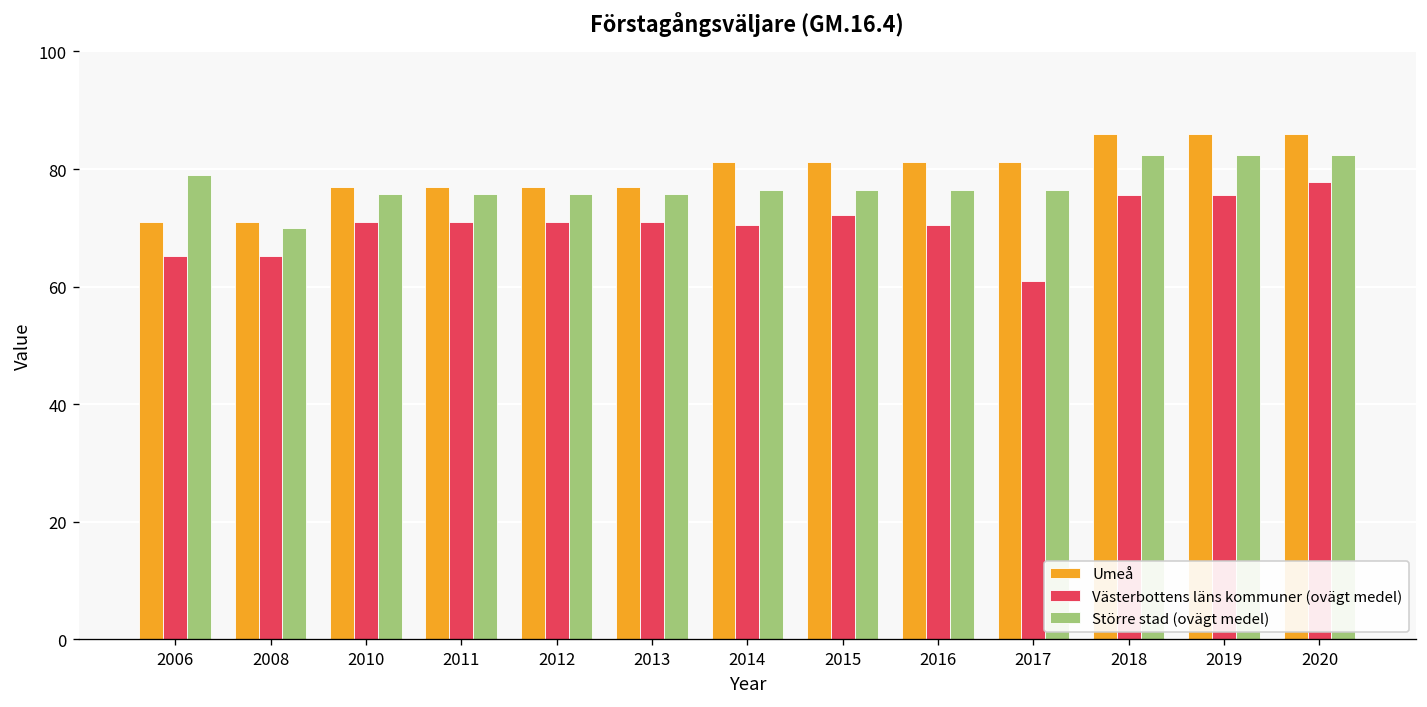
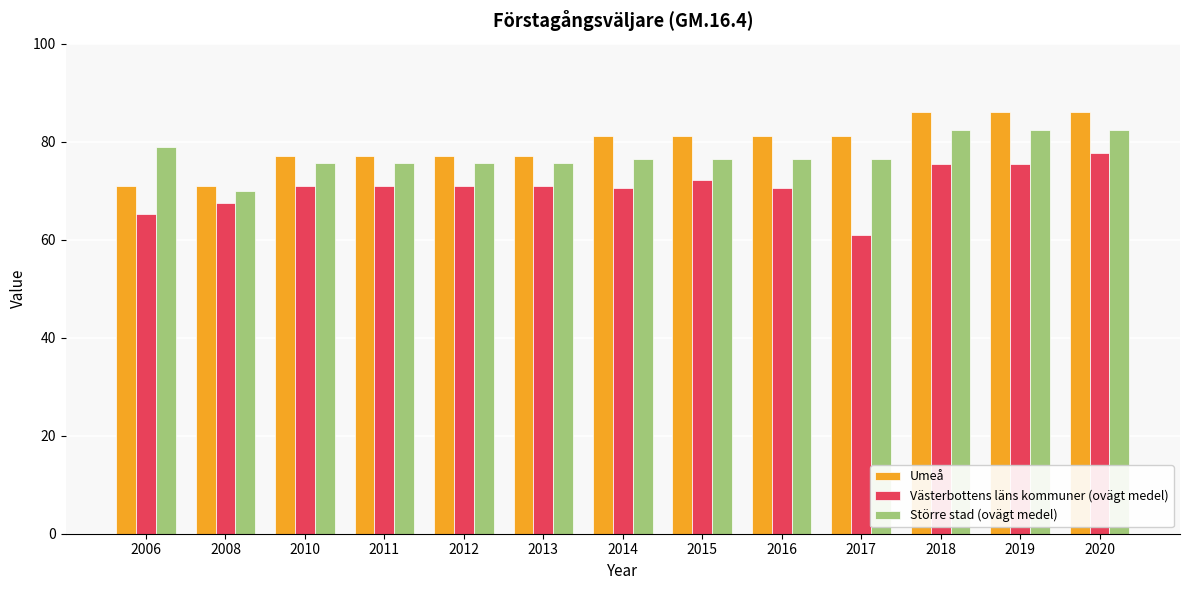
  {
    "Umeå": {
      "2006": 71,
      "2008": 71,
      "2010": 77,
      "2011": 77,
      "2012": 77,
      "2013": 77,
      "2014": 81,
      "2015": 81,
      "2016": 81,
      "2017": 81,
      "2018": 86,
      "2019": 86,
      "2020": 86
    },
    "Västerbottens läns kommuner (ovägt medel)": {
      "2006": 65,
-     "2008": 65,
+     "2008": 67,
      "2010": 71,
      "2011": 71,
      "2012": 71,
      "2013": 71,
      "2014": 71,
      "2015": 72,
      "2016": 71,
      "2017": 61,
      "2018": 76,
      "2019": 76,
      "2020": 78
    },
    "Större stad (ovägt medel)": {
      "2006": 79,
      "2008": 70,
      "2010": 76,
      "2011": 76,
      "2012": 76,
      "2013": 76,
      "2014": 76,
      "2015": 76,
      "2016": 76,
      "2017": 76,
      "2018": 82,
      "2019": 82,
      "2020": 82
    }
  }
